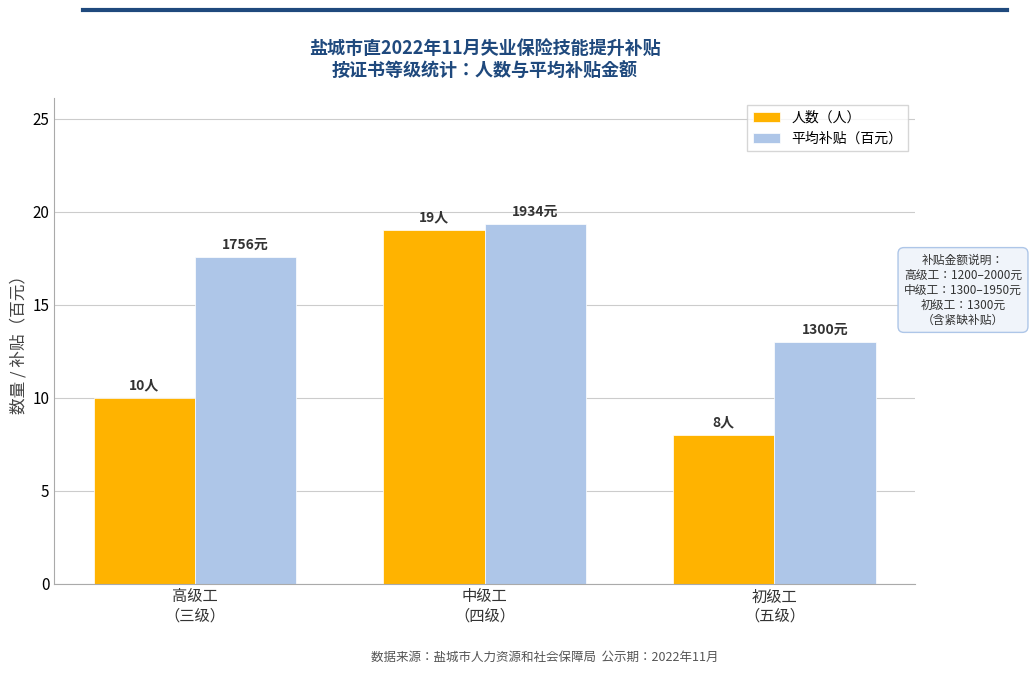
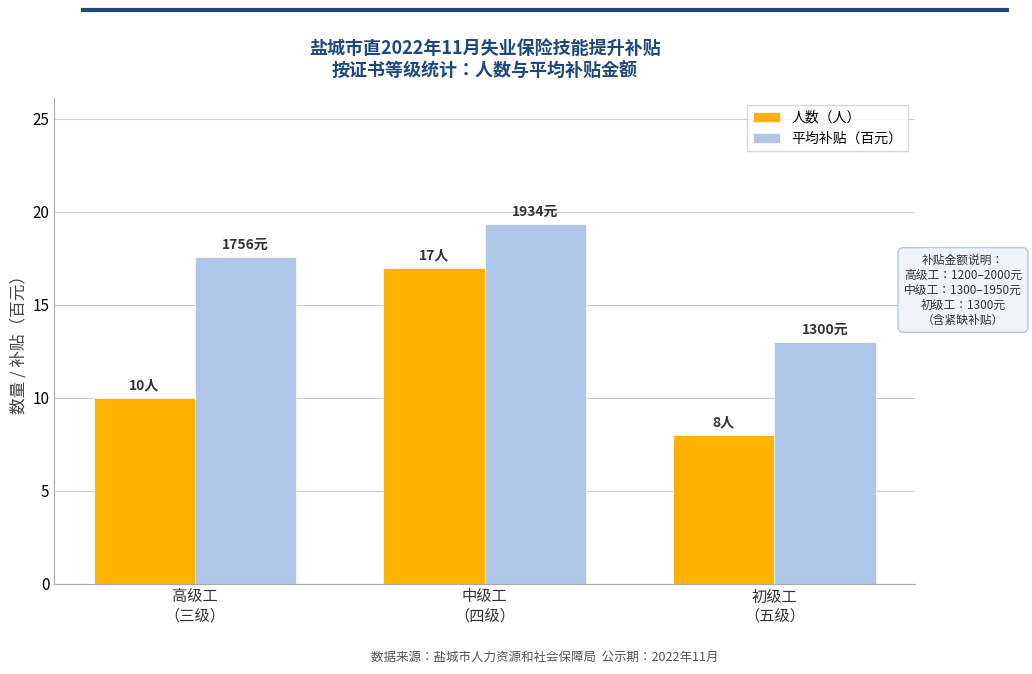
  {
    "人数（人）": {
      "高级工 （三级）": "10人",
-     "中级工 （四级）": "19人",
+     "中级工 （四级）": "17人",
      "初级工 （五级）": "8人"
    }
  }
